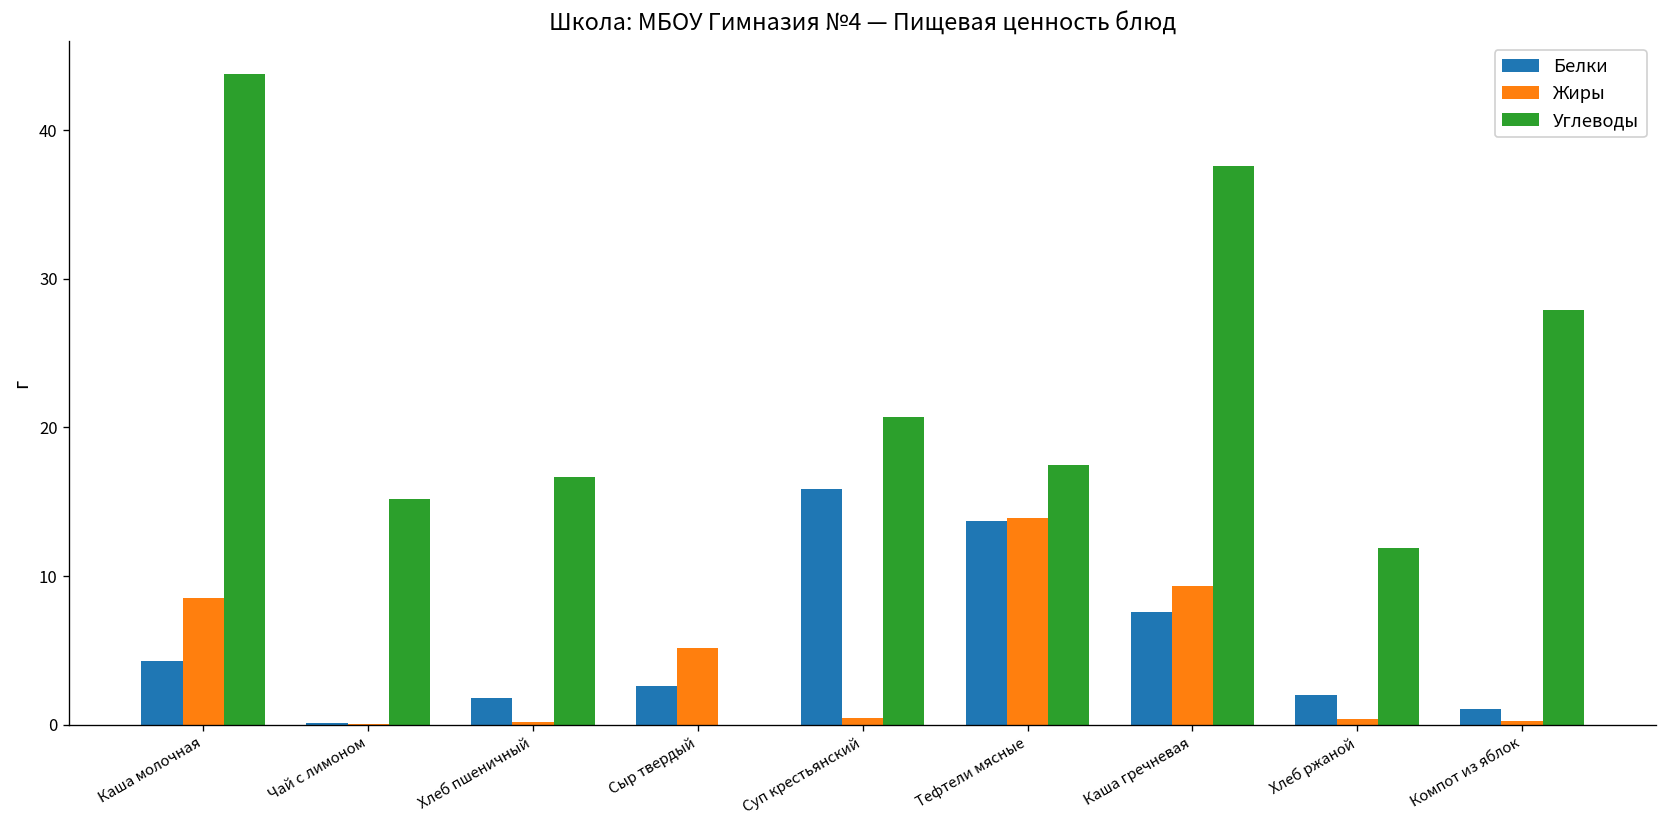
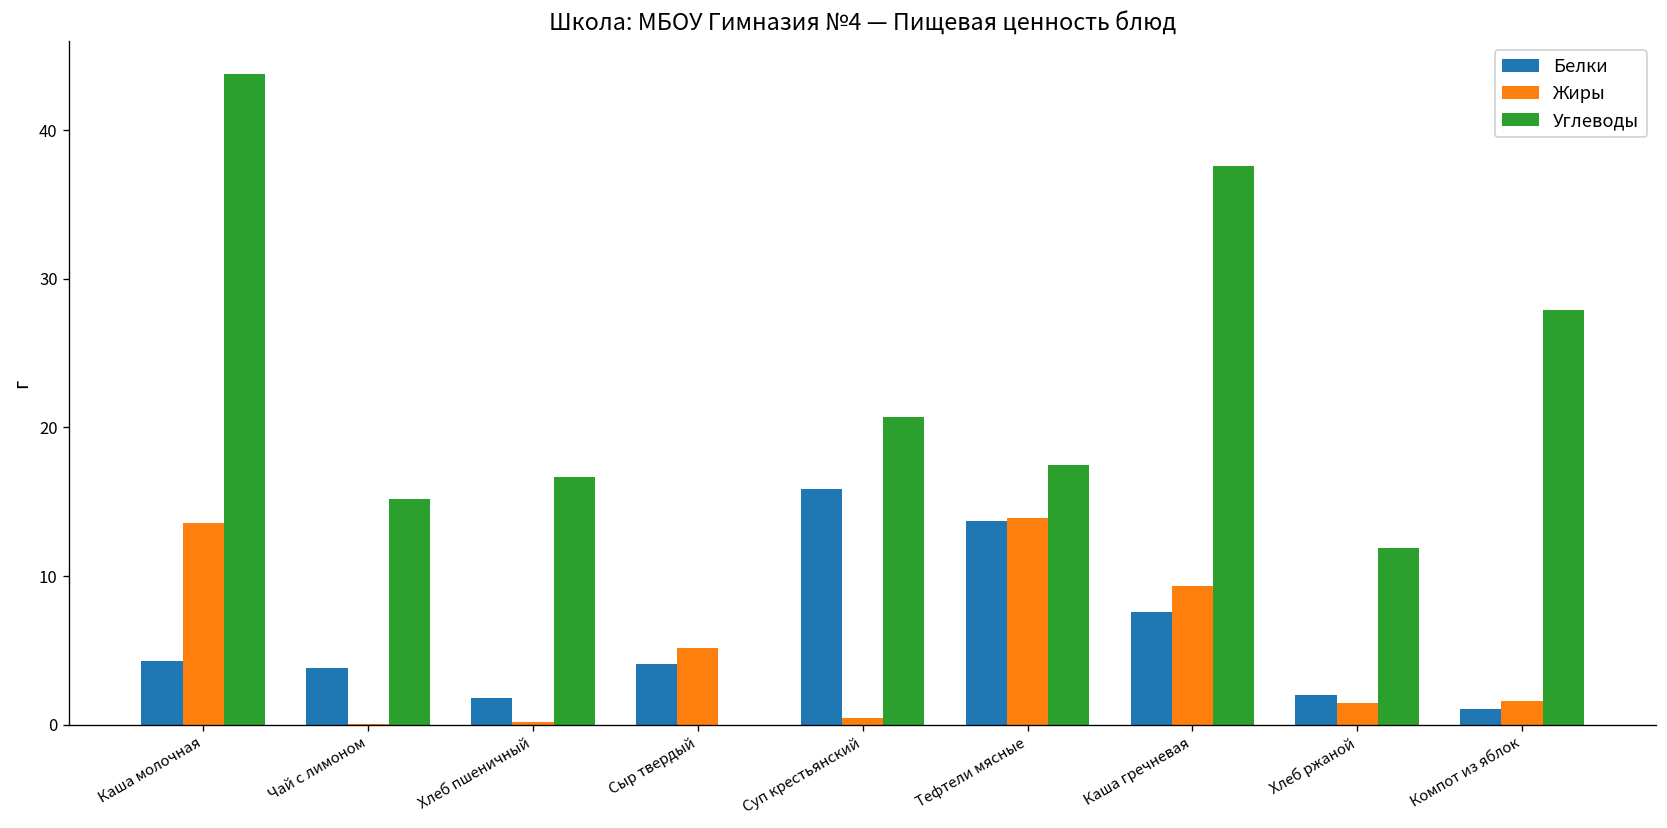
  {
    "Белки": {
      "Каша молочная": 4.3,
-     "Чай с лимоном": 0.1,
+     "Чай с лимоном": 3.8,
      "Хлеб пшеничный": 1.8,
-     "Сыр твердый": 2.6,
+     "Сыр твердый": 4.1,
      "Суп крестьянский": 15.9,
      "Тефтели мясные": 13.7,
      "Каша гречневая": 7.6,
      "Хлеб ржаной": 2.0,
      "Компот из яблок": 1.0
    },
    "Жиры": {
-     "Каша молочная": 8.5,
+     "Каша молочная": 13.6,
      "Сыр твердый": 5.2,
      "Суп крестьянский": 0.5,
      "Тефтели мясные": 13.9,
      "Каша гречневая": 9.4,
-     "Хлеб ржаной": 0.4,
-     "Компот из яблок": 0.2
+     "Хлеб ржаной": 1.5,
+     "Компот из яблок": 1.6
    },
    "Углеводы": {
      "Каша молочная": 43.8,
      "Чай с лимоном": 15.2,
      "Хлеб пшеничный": 16.6,
      "Сыр твердый": 0.0,
      "Суп крестьянский": 20.7,
      "Тефтели мясные": 17.5,
      "Каша гречневая": 37.6,
      "Хлеб ржаной": 11.9,
      "Компот из яблок": 27.9
    }
  }
